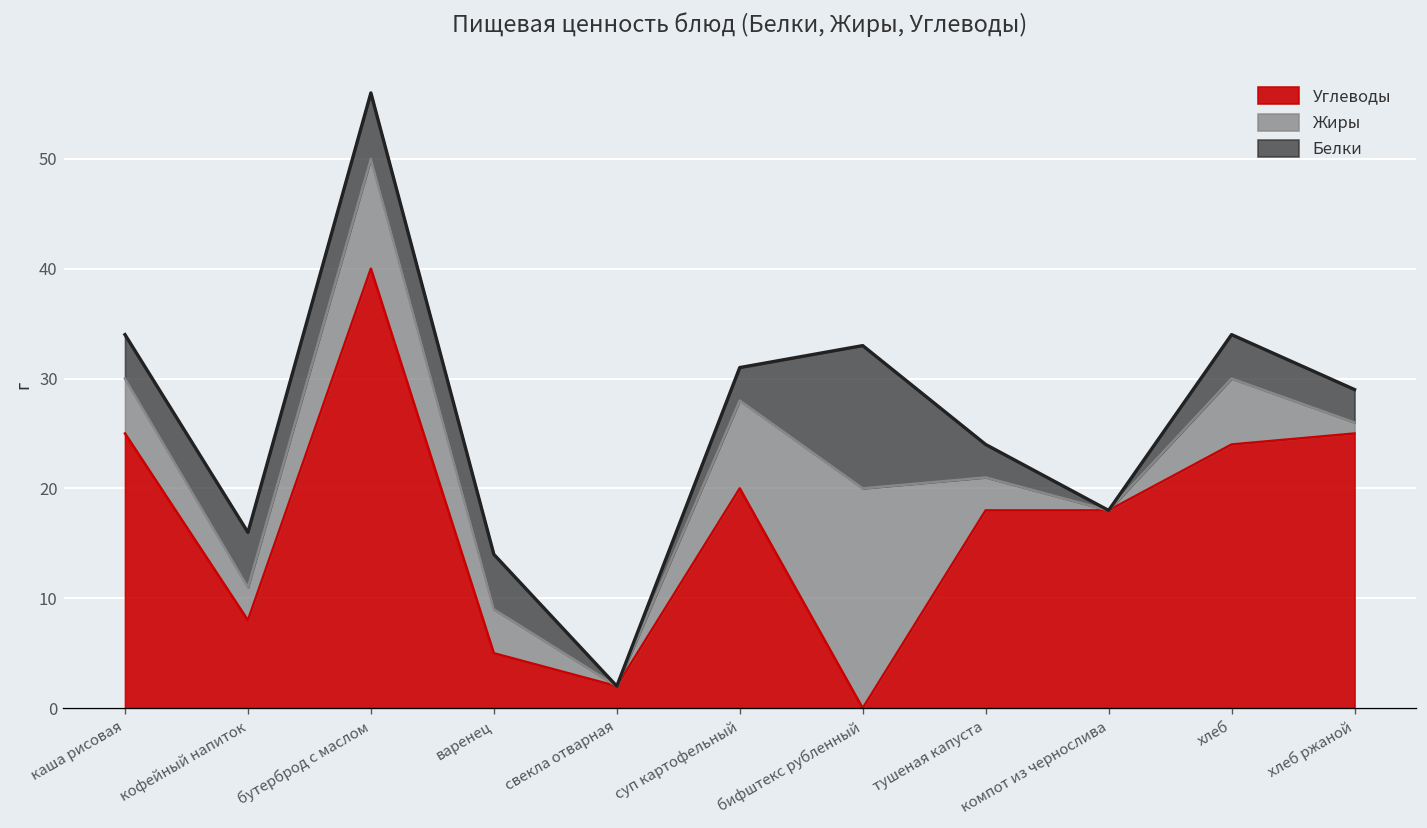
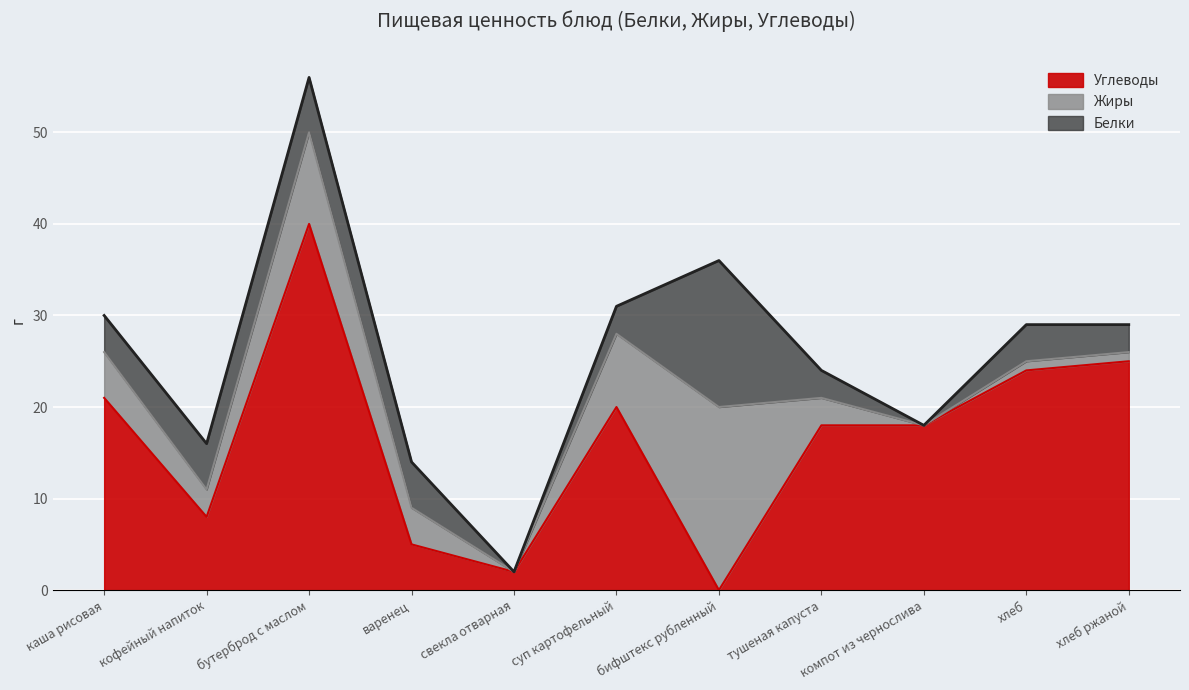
  {
    "Углеводы": {
-     "каша рисовая": 25,
+     "каша рисовая": 21,
      "кофейный напиток": 8,
      "бутерброд с маслом": 40,
      "варенец": 5,
      "суп картофельный": 20,
      "бифштекс рубленный": 0,
      "тушеная капуста": 18,
      "хлеб": 24,
      "хлеб ржаной": 25
    },
    "Жиры": {
      "каша рисовая": 5,
      "кофейный напиток": 3,
      "бутерброд с маслом": 10,
      "варенец": 4,
      "суп картофельный": 8,
      "бифштекс рубленный": 20,
      "тушеная капуста": 3,
-     "хлеб": 6,
+     "хлеб": 1,
      "хлеб ржаной": 1
    },
    "Белки": {
      "каша рисовая": 4,
      "кофейный напиток": 5,
      "бутерброд с маслом": 6,
      "варенец": 5,
      "суп картофельный": 3,
-     "бифштекс рубленный": 13,
+     "бифштекс рубленный": 16,
      "тушеная капуста": 3,
      "хлеб": 4,
      "хлеб ржаной": 3
    }
  }
